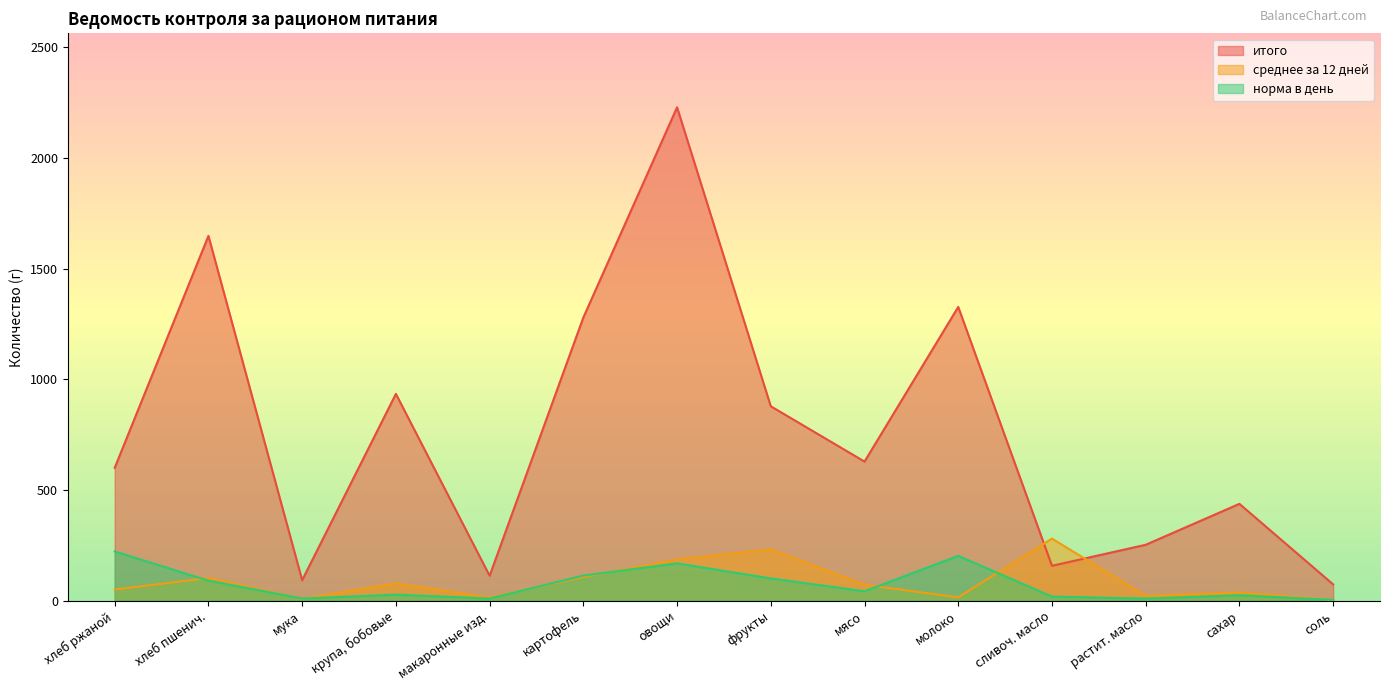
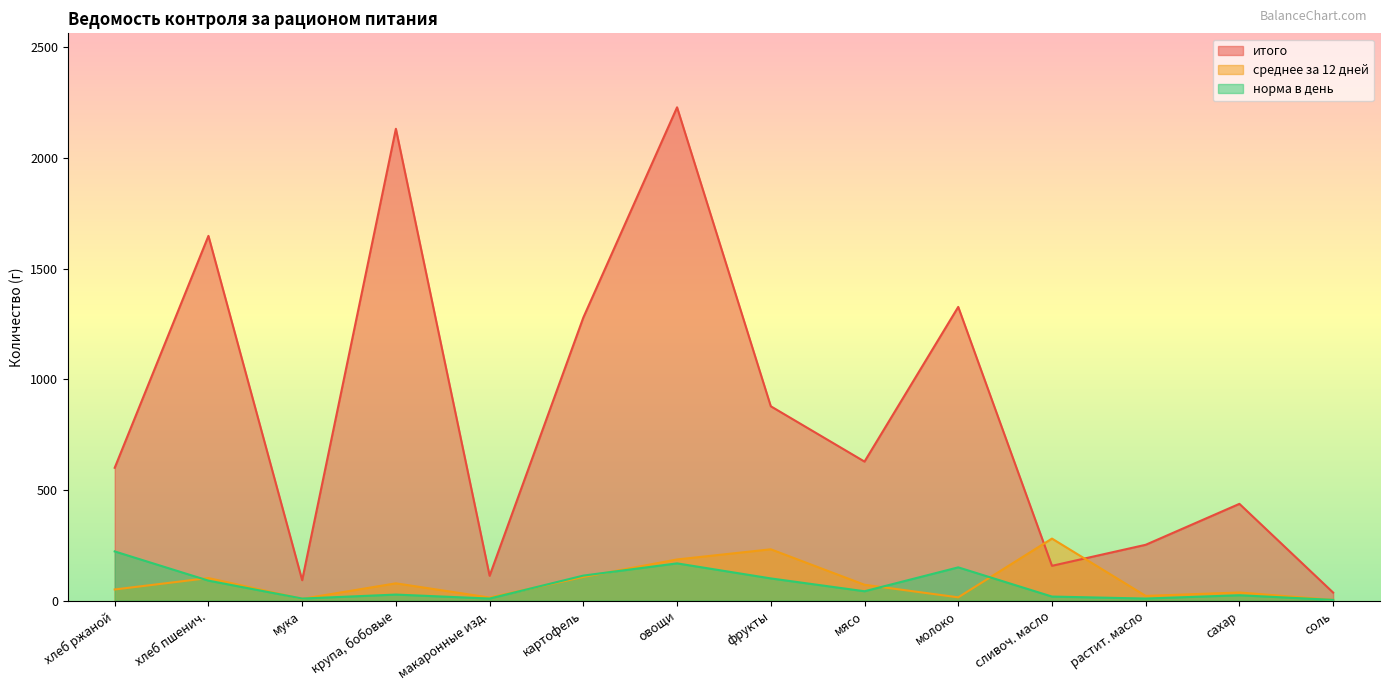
  {
    "итого": {
      "хлеб ржаной": 600,
      "хлеб пшенич.": 1650,
      "мука": 90,
-     "крупа, бобовые": 930,
+     "крупа, бобовые": 2130,
      "макаронные изд.": 110,
      "картофель": 1280,
      "овощи": 2230,
      "фрукты": 880,
      "мясо": 630,
      "молоко": 1330,
      "сливоч. масло": 160,
      "растит. масло": 250,
      "сахар": 440,
-     "соль": 70
+     "соль": 40
    },
    "среднее за 12 дней": {
      "хлеб ржаной": 50,
      "хлеб пшенич.": 100,
      "крупа, бобовые": 80,
      "овощи": 190,
      "фрукты": 230,
      "мясо": 70,
      "молоко": 10,
      "сливоч. масло": 280,
      "растит. масло": 20,
      "сахар": 40
    },
    "норма в день": {
      "хлеб ржаной": 220,
      "хлеб пшенич.": 90,
      "крупа, бобовые": 30,
      "овощи": 170,
      "фрукты": 100,
      "мясо": 40,
-     "молоко": 200,
+     "молоко": 150,
      "сливоч. масло": 20,
      "растит. масло": 10,
      "сахар": 20
    }
  }
